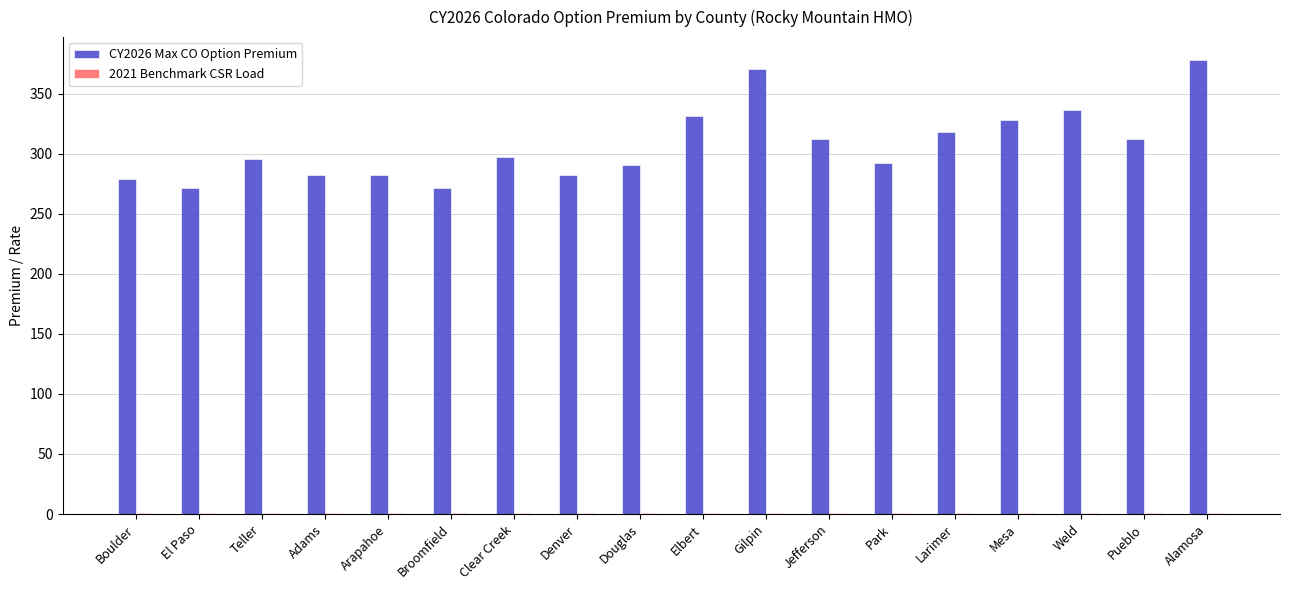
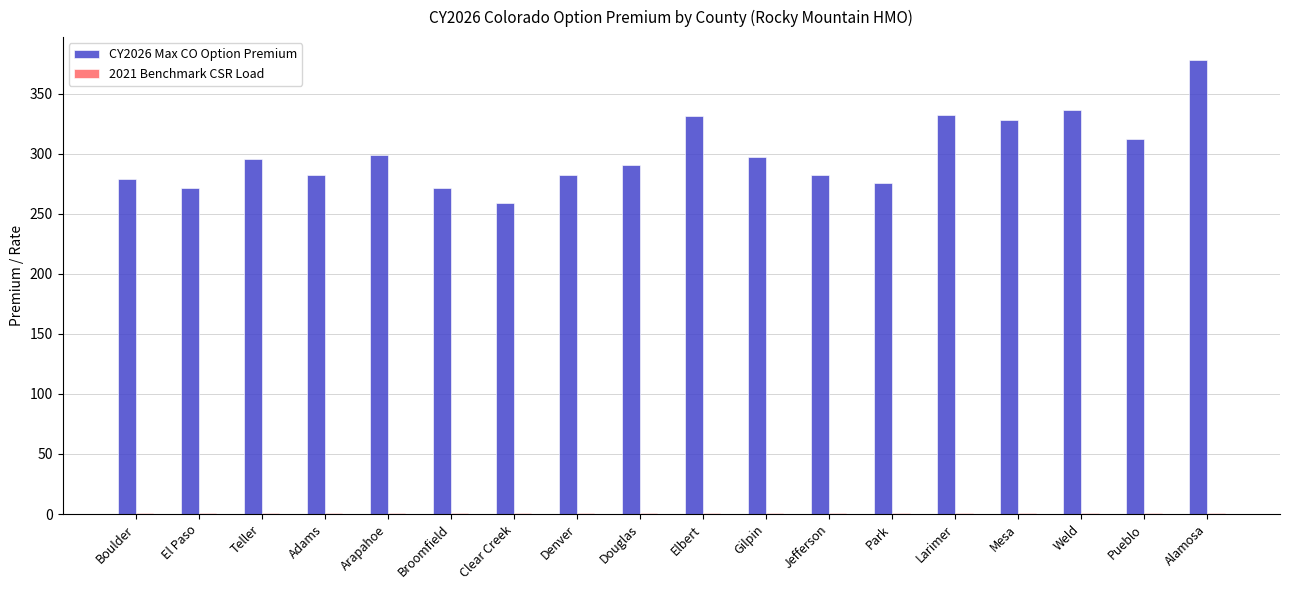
  {
    "CY2026 Max CO Option Premium": {
      "Boulder": 279,
      "El Paso": 271,
      "Teller": 295,
      "Adams": 282,
-     "Arapahoe": 282,
+     "Arapahoe": 299,
      "Broomfield": 272,
-     "Clear Creek": 297,
+     "Clear Creek": 259,
      "Denver": 282,
      "Douglas": 290,
      "Elbert": 331,
-     "Gilpin": 370,
-     "Jefferson": 312,
-     "Park": 292,
-     "Larimer": 318,
+     "Gilpin": 297,
+     "Jefferson": 282,
+     "Park": 276,
+     "Larimer": 332,
      "Mesa": 328,
      "Weld": 336,
      "Pueblo": 312,
      "Alamosa": 378
    }
  }
